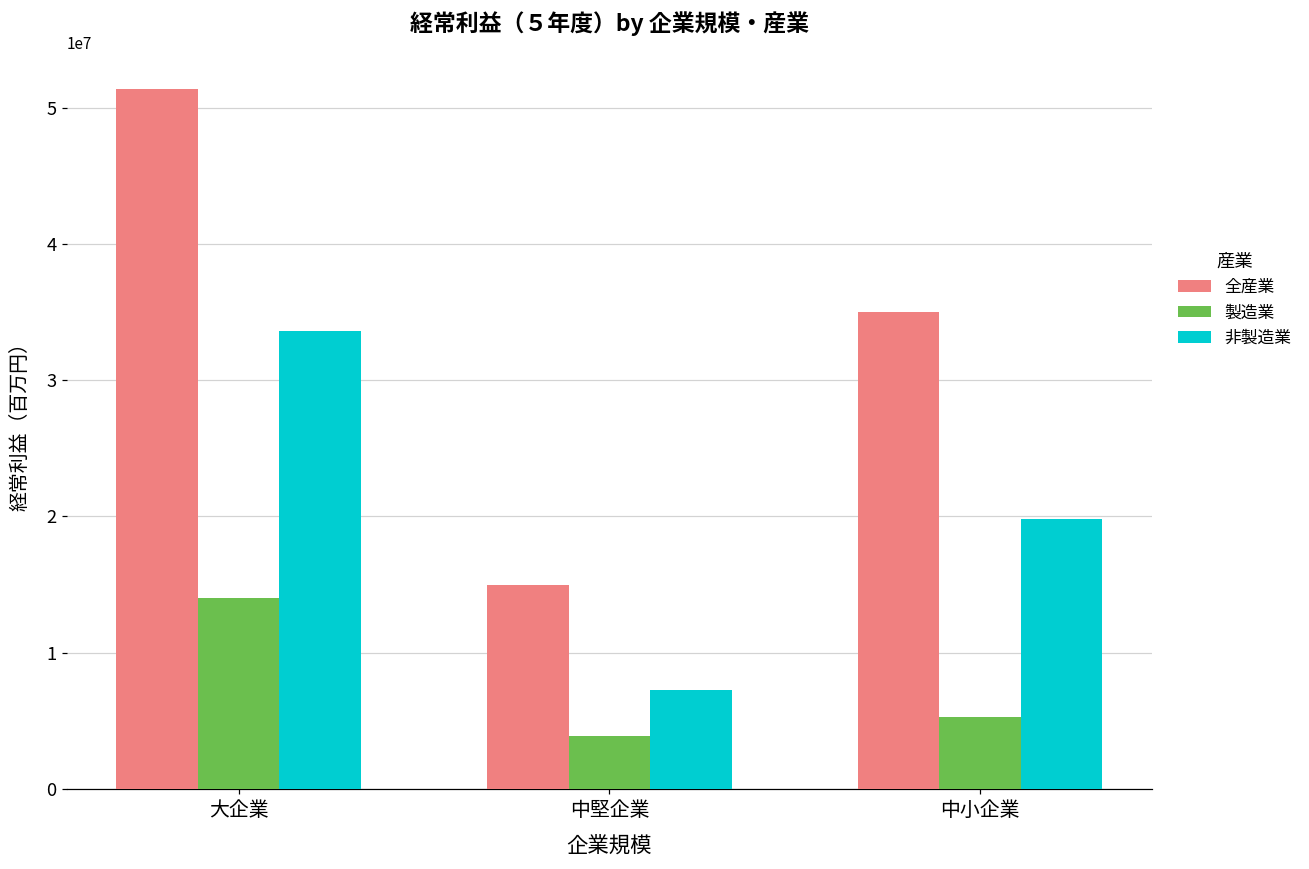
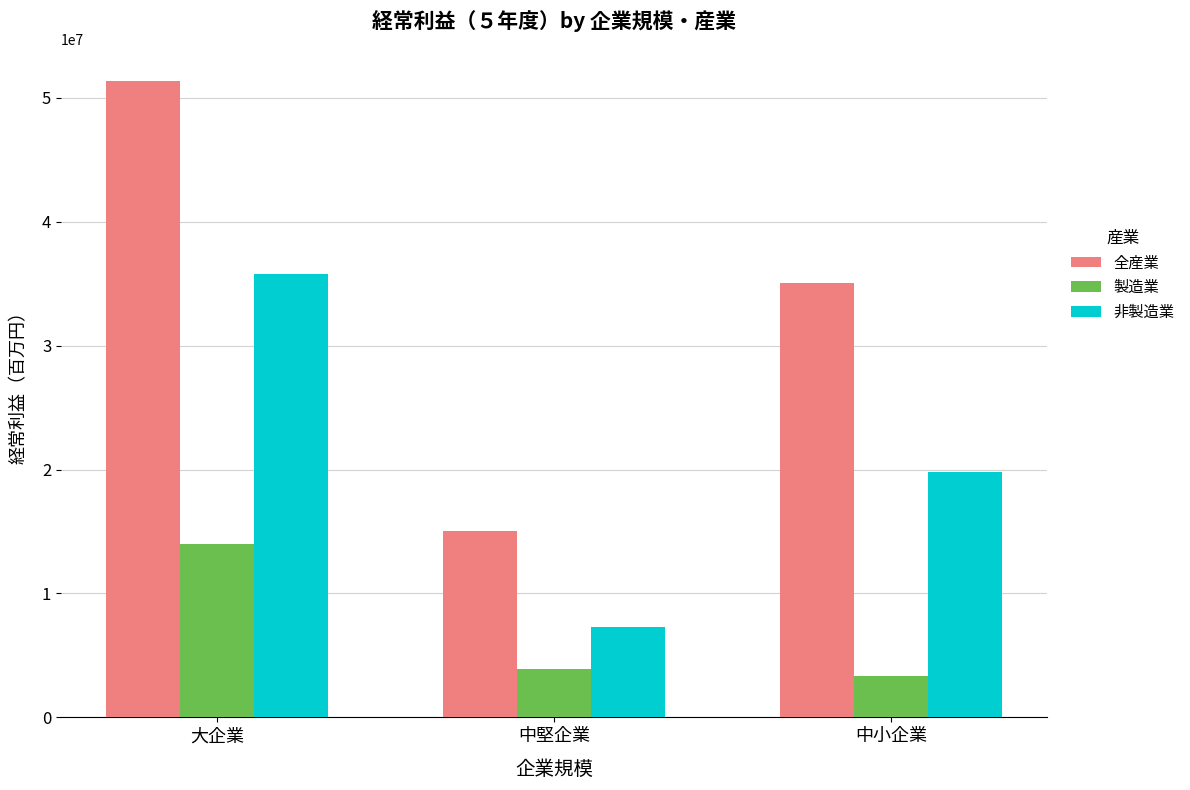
  {
    "全産業": {
      "大企業": 51400000,
      "中堅企業": 15000000,
      "中小企業": 35000000
    },
    "製造業": {
      "大企業": 14000000,
      "中堅企業": 3900000,
-     "中小企業": 5300000
+     "中小企業": 3300000
    },
    "非製造業": {
-     "大企業": 33600000,
+     "大企業": 35800000,
      "中堅企業": 7300000,
      "中小企業": 19800000
    }
  }
